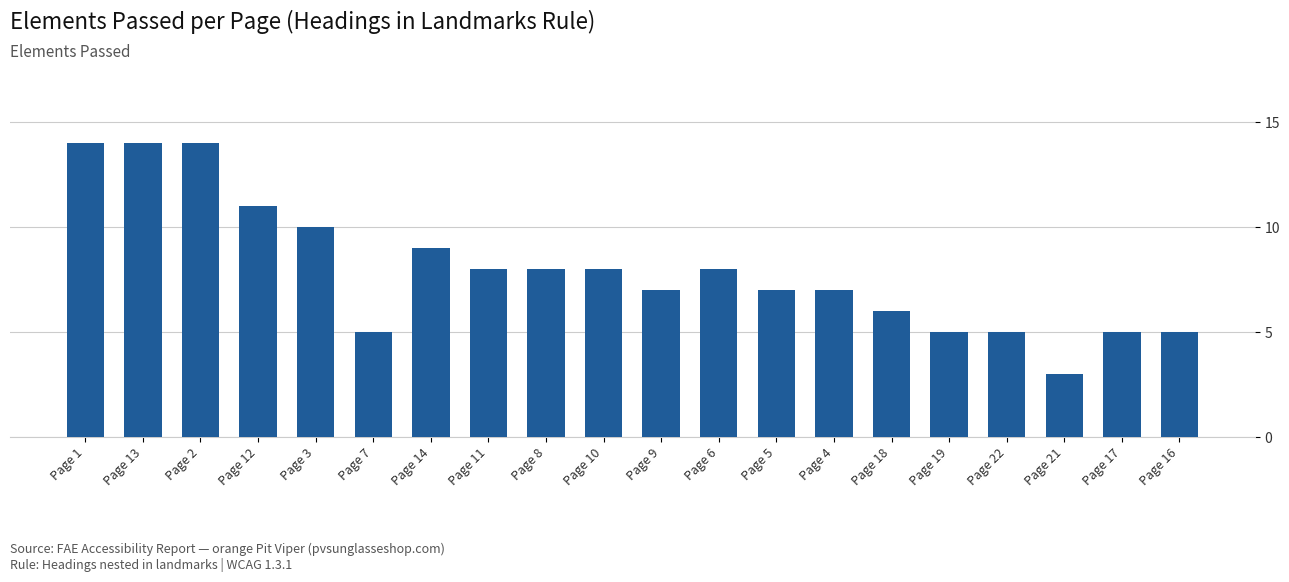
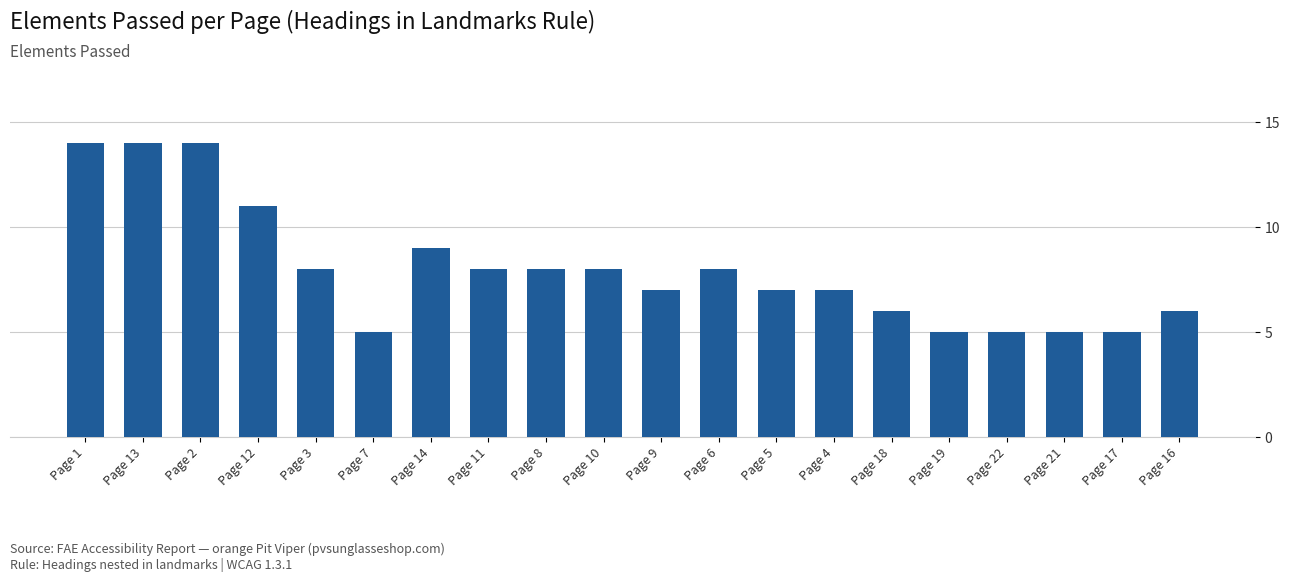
  {
    "Page 1": 14,
    "Page 13": 14,
    "Page 2": 14,
    "Page 12": 11,
-   "Page 3": 10,
+   "Page 3": 8,
    "Page 7": 5,
    "Page 14": 9,
    "Page 11": 8,
    "Page 8": 8,
    "Page 10": 8,
    "Page 9": 7,
    "Page 6": 8,
    "Page 5": 7,
    "Page 4": 7,
    "Page 18": 6,
    "Page 19": 5,
    "Page 22": 5,
-   "Page 21": 3,
+   "Page 21": 5,
    "Page 17": 5,
-   "Page 16": 5
+   "Page 16": 6
  }
